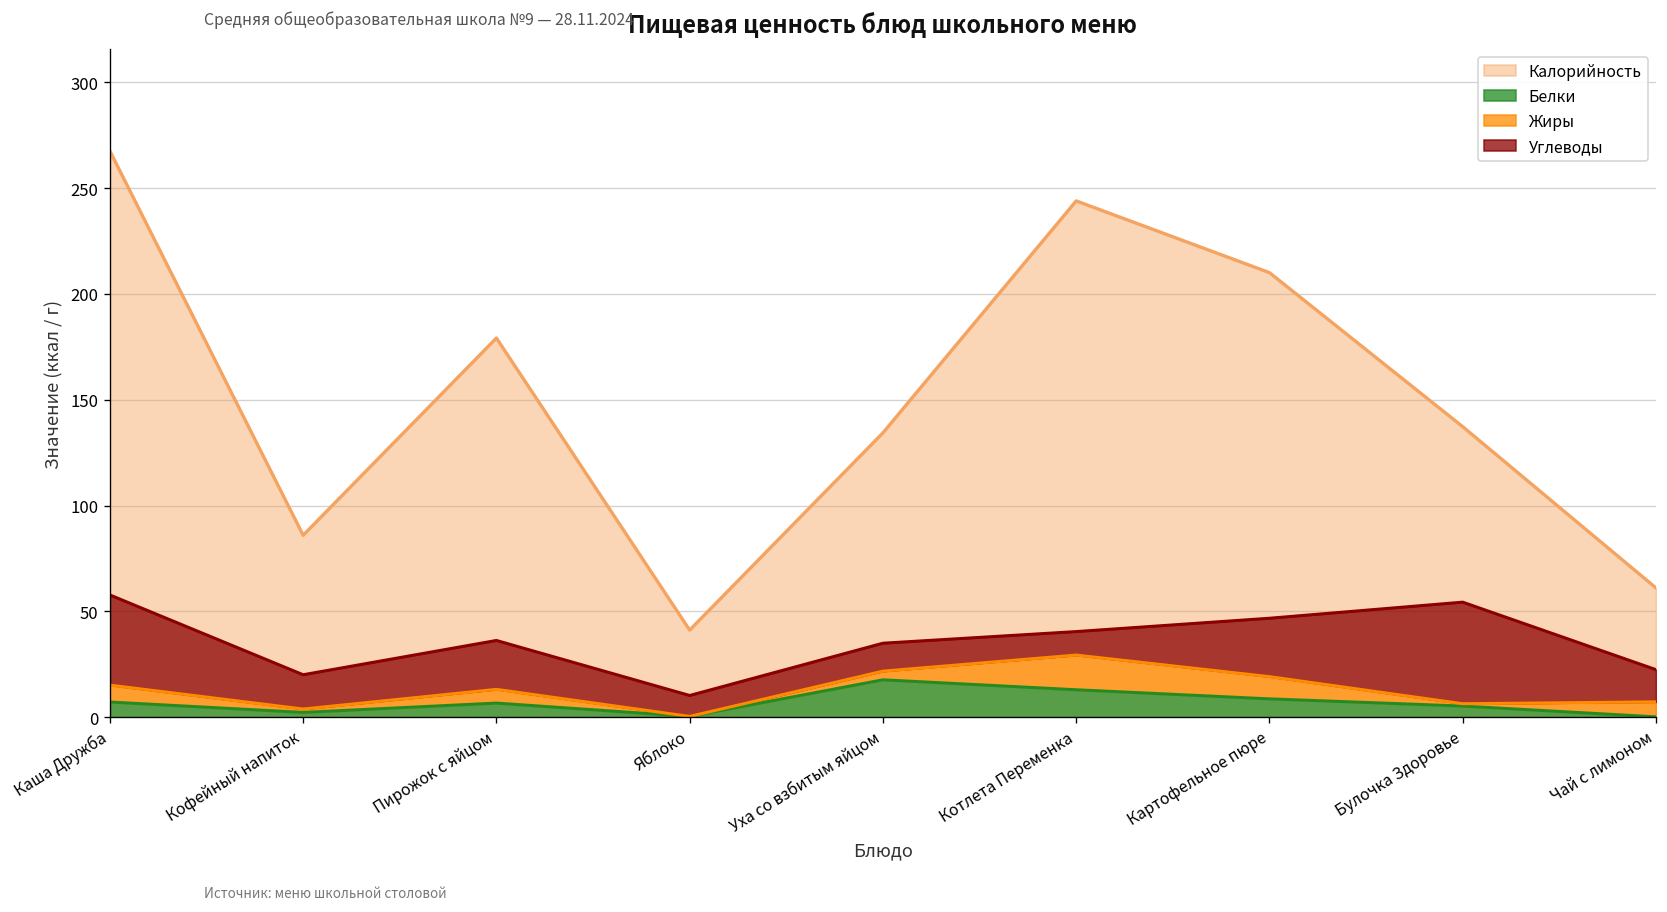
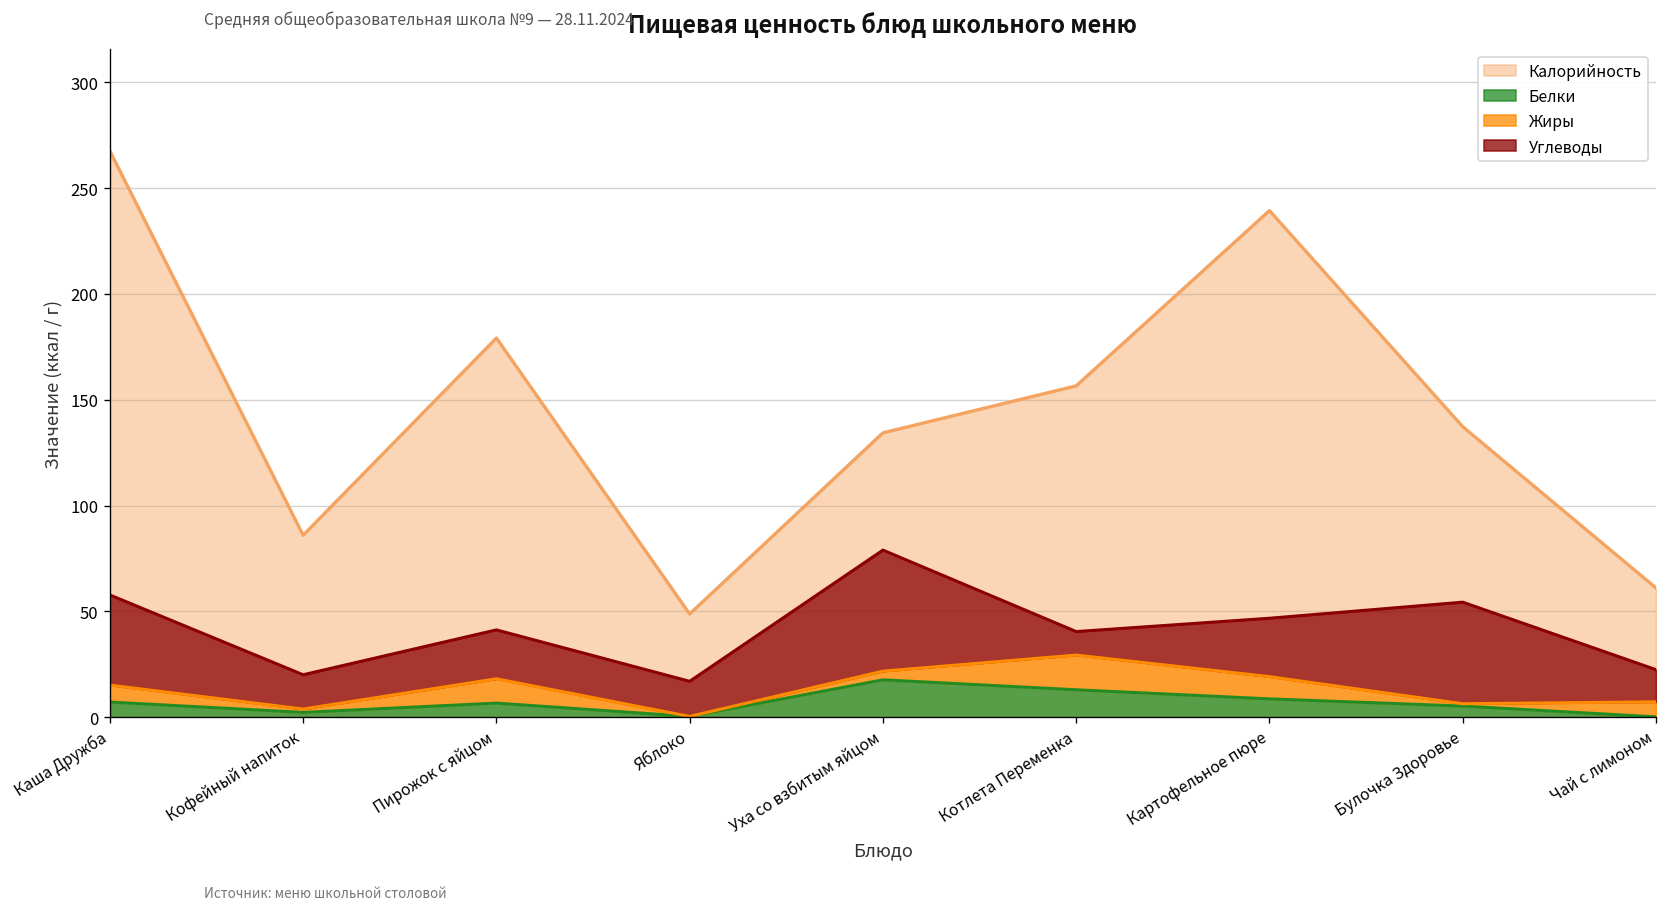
  {
    "Калорийность": {
      "Каша Дружба": 268,
      "Кофейный напиток": 86,
      "Пирожок с яйцом": 179,
-     "Яблоко": 41,
+     "Яблоко": 49,
      "Уха со взбитым яйцом": 134,
-     "Котлета Переменка": 244,
-     "Картофельное пюре": 210,
+     "Котлета Переменка": 157,
+     "Картофельное пюре": 239,
      "Булочка Здоровье": 137,
      "Чай с лимоном": 61
    },
    "Белки": {
      "Каша Дружба": 7,
      "Кофейный напиток": 2,
      "Пирожок с яйцом": 7,
      "Уха со взбитым яйцом": 18,
      "Котлета Переменка": 13,
      "Картофельное пюре": 9,
      "Чай с лимоном": 0
    },
    "Жиры": {
      "Каша Дружба": 8,
      "Кофейный напиток": 2,
-     "Пирожок с яйцом": 6,
+     "Пирожок с яйцом": 12,
      "Уха со взбитым яйцом": 4,
      "Котлета Переменка": 16,
      "Картофельное пюре": 11,
      "Чай с лимоном": 7
    },
    "Углеводы": {
      "Каша Дружба": 43,
      "Кофейный напиток": 16,
      "Пирожок с яйцом": 23,
-     "Яблоко": 10,
-     "Уха со взбитым яйцом": 13,
+     "Яблоко": 17,
+     "Уха со взбитым яйцом": 57,
      "Котлета Переменка": 11,
      "Картофельное пюре": 28,
      "Булочка Здоровье": 48,
      "Чай с лимоном": 15
    }
  }
